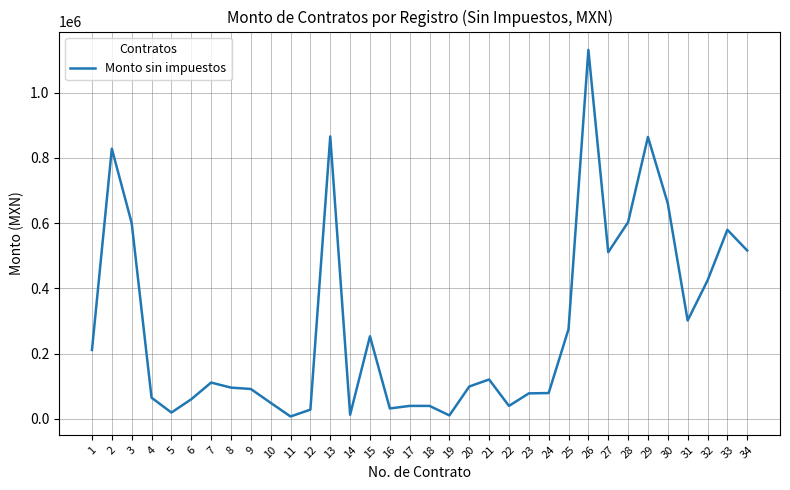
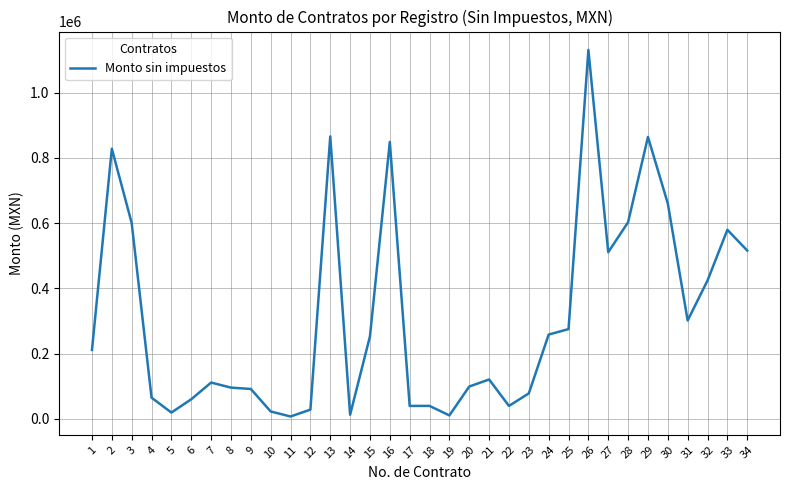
  {
    "1": 210000,
    "2": 830000,
    "3": 600000,
    "4": 60000,
    "5": 20000,
    "6": 60000,
    "7": 110000,
    "8": 100000,
    "9": 90000,
-   "10": 50000,
+   "10": 20000,
    "11": 10000,
    "12": 30000,
    "13": 870000,
    "14": 10000,
    "15": 250000,
-   "16": 30000,
+   "16": 850000,
    "17": 40000,
    "18": 40000,
    "19": 10000,
    "20": 100000,
    "21": 120000,
    "22": 40000,
    "23": 80000,
-   "24": 80000,
+   "24": 260000,
    "25": 280000,
    "26": 1130000,
    "27": 510000,
    "28": 600000,
    "29": 860000,
    "30": 660000,
    "31": 300000,
    "32": 420000,
    "33": 580000,
    "34": 520000
  }
